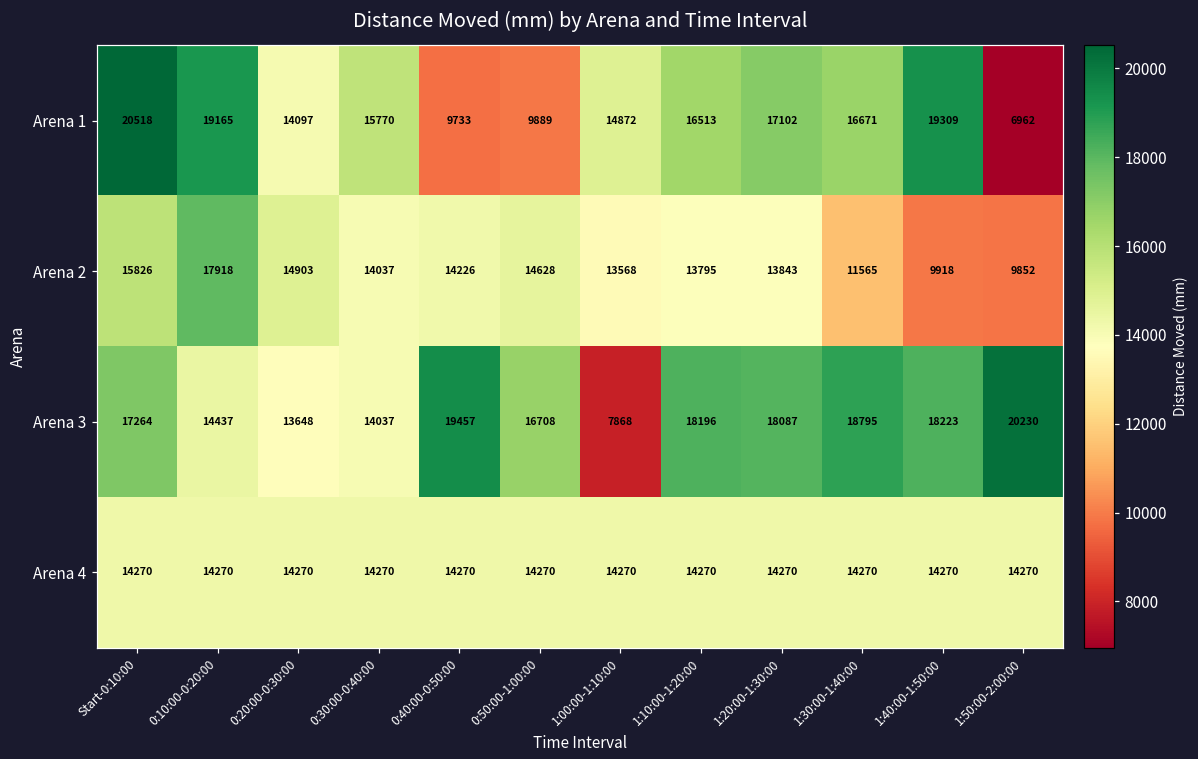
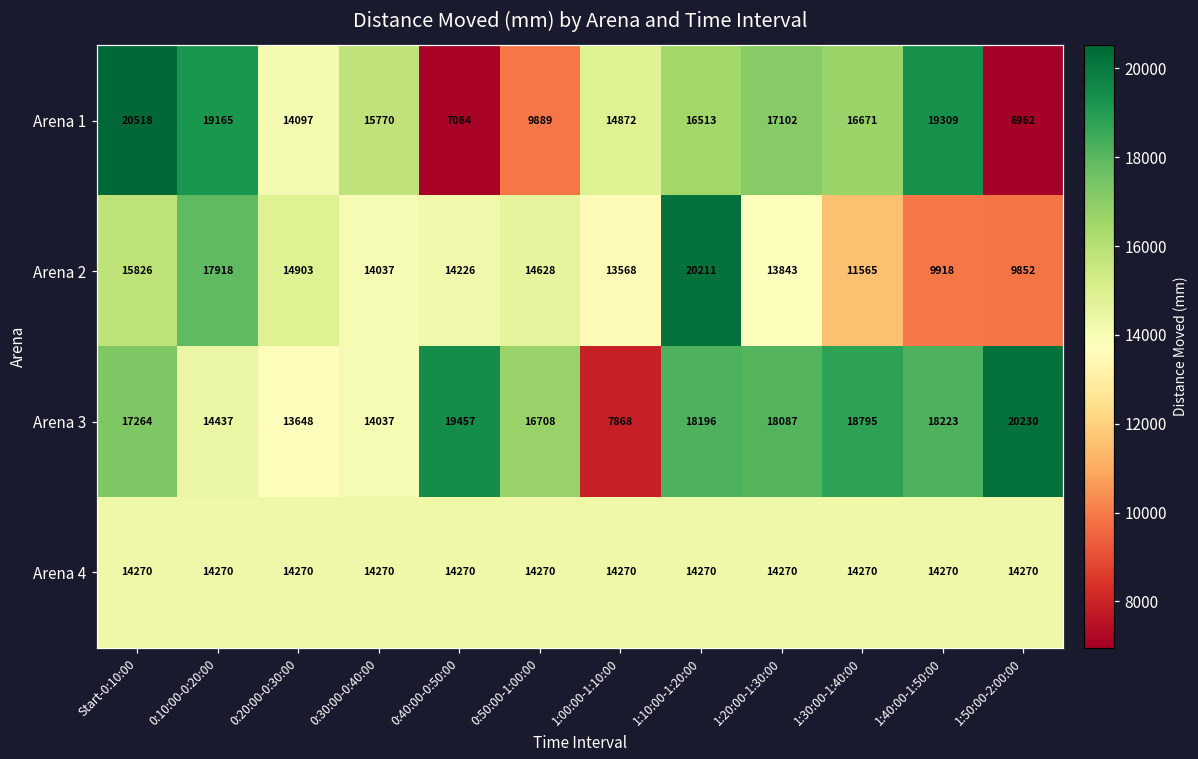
  {
    "Arena 1": {
      "Start-0:10:00": 20518,
      "0:10:00-0:20:00": 19165,
      "0:20:00-0:30:00": 14097,
      "0:30:00-0:40:00": 15770,
-     "0:40:00-0:50:00": 9733,
+     "0:40:00-0:50:00": 7084,
      "0:50:00-1:00:00": 9889,
      "1:00:00-1:10:00": 14872,
      "1:10:00-1:20:00": 16513,
      "1:20:00-1:30:00": 17102,
      "1:30:00-1:40:00": 16671,
      "1:40:00-1:50:00": 19309,
      "1:50:00-2:00:00": 6962
    },
    "Arena 2": {
      "Start-0:10:00": 15826,
      "0:10:00-0:20:00": 17918,
      "0:20:00-0:30:00": 14903,
      "0:30:00-0:40:00": 14037,
      "0:40:00-0:50:00": 14226,
      "0:50:00-1:00:00": 14628,
      "1:00:00-1:10:00": 13568,
-     "1:10:00-1:20:00": 13795,
+     "1:10:00-1:20:00": 20211,
      "1:20:00-1:30:00": 13843,
      "1:30:00-1:40:00": 11565,
      "1:40:00-1:50:00": 9918,
      "1:50:00-2:00:00": 9852
    },
    "Arena 3": {
      "Start-0:10:00": 17264,
      "0:10:00-0:20:00": 14437,
      "0:20:00-0:30:00": 13648,
      "0:30:00-0:40:00": 14037,
      "0:40:00-0:50:00": 19457,
      "0:50:00-1:00:00": 16708,
      "1:00:00-1:10:00": 7868,
      "1:10:00-1:20:00": 18196,
      "1:20:00-1:30:00": 18087,
      "1:30:00-1:40:00": 18795,
      "1:40:00-1:50:00": 18223,
      "1:50:00-2:00:00": 20230
    },
    "Arena 4": {
      "Start-0:10:00": 14270,
      "0:10:00-0:20:00": 14270,
      "0:20:00-0:30:00": 14270,
      "0:30:00-0:40:00": 14270,
      "0:40:00-0:50:00": 14270,
      "0:50:00-1:00:00": 14270,
      "1:00:00-1:10:00": 14270,
      "1:10:00-1:20:00": 14270,
      "1:20:00-1:30:00": 14270,
      "1:30:00-1:40:00": 14270,
      "1:40:00-1:50:00": 14270,
      "1:50:00-2:00:00": 14270
    }
  }
